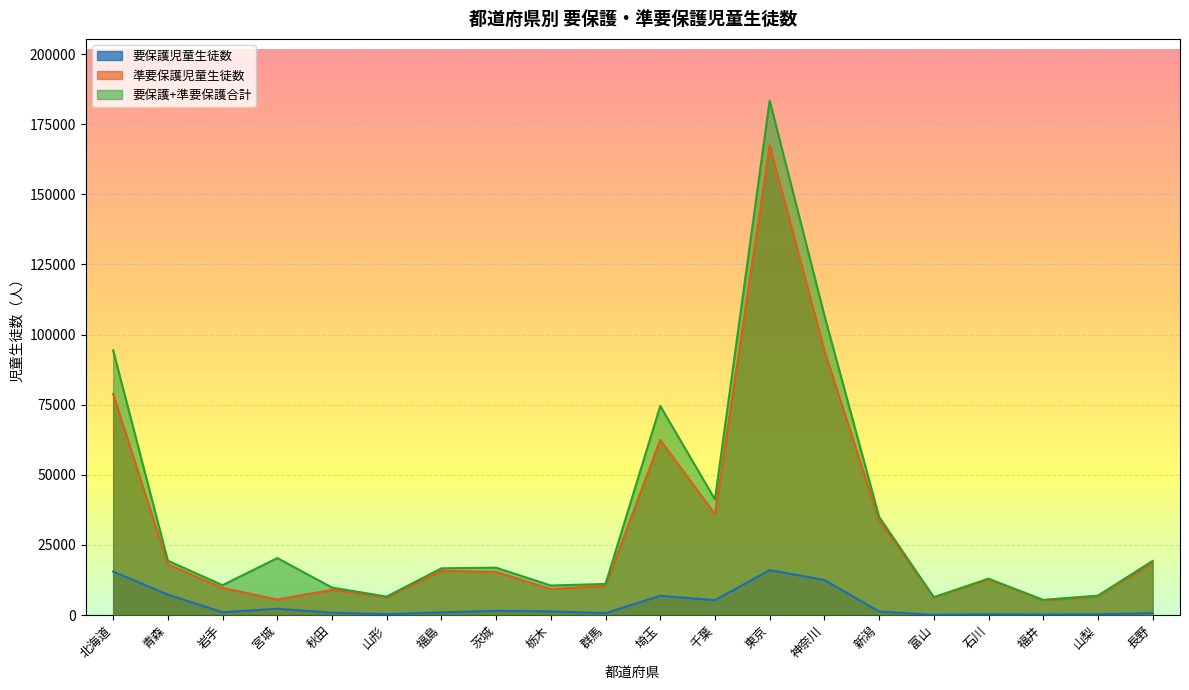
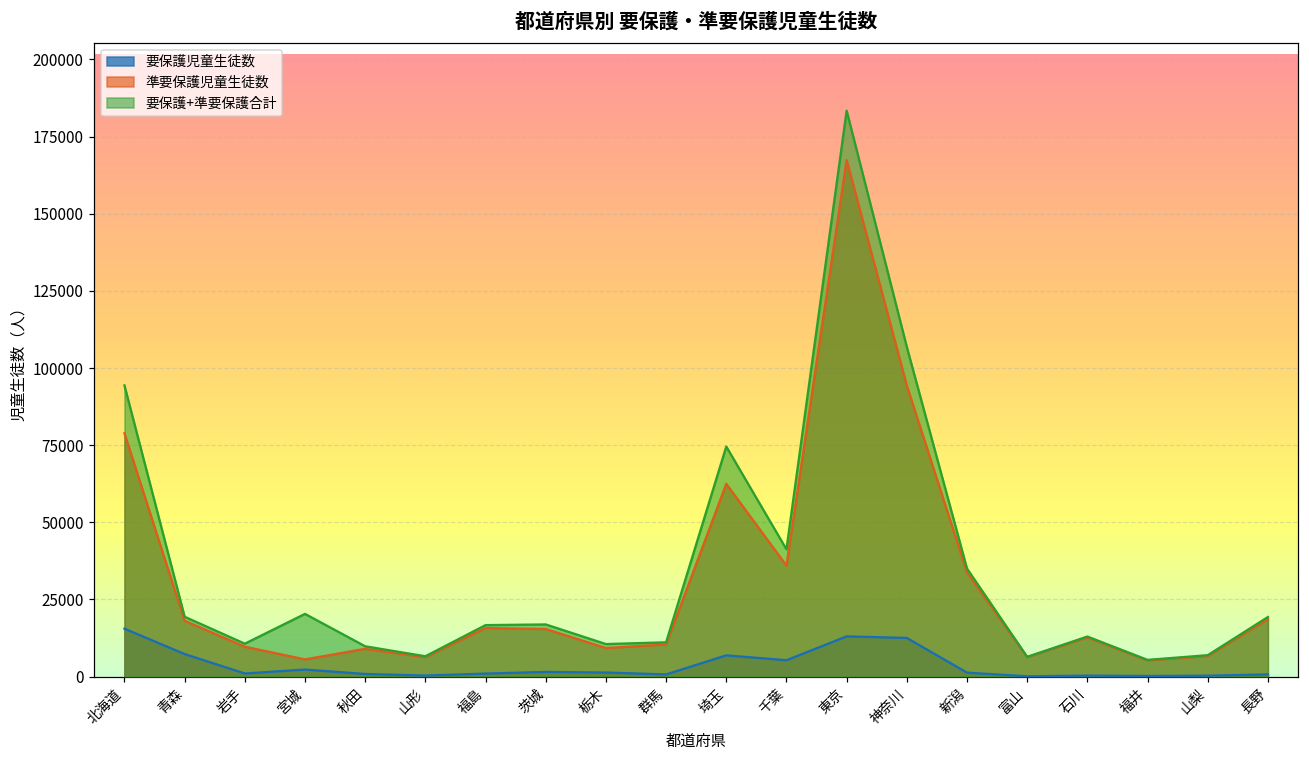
  {
    "要保護児童生徒数": {
      "北海道": 16000,
      "青森": 7000,
      "岩手": 1000,
      "宮城": 2000,
      "秋田": 1000,
      "山形": 0,
      "福島": 1000,
      "茨城": 1000,
      "栃木": 1000,
      "群馬": 1000,
      "埼玉": 7000,
      "千葉": 5000,
-     "東京": 16000,
+     "東京": 13000,
      "神奈川": 12000,
      "新潟": 1000,
      "富山": 0,
      "石川": 0,
      "福井": 0,
      "山梨": 0,
      "長野": 1000
    },
    "準要保護児童生徒数": {
      "北海道": 79000,
      "青森": 18000,
      "岩手": 10000,
      "宮城": 6000,
      "福島": 16000,
      "茨城": 15000,
      "栃木": 9000,
      "埼玉": 62000,
      "千葉": 36000,
      "東京": 167000,
      "神奈川": 94000,
      "新潟": 34000
    },
    "要保護+準要保護合計": {
      "北海道": 94000,
      "青森": 19000,
      "岩手": 11000,
      "宮城": 20000,
      "福島": 17000,
      "茨城": 17000,
      "栃木": 11000,
      "埼玉": 75000,
      "千葉": 41000,
      "東京": 183000,
      "神奈川": 107000,
      "新潟": 35000
    }
  }
